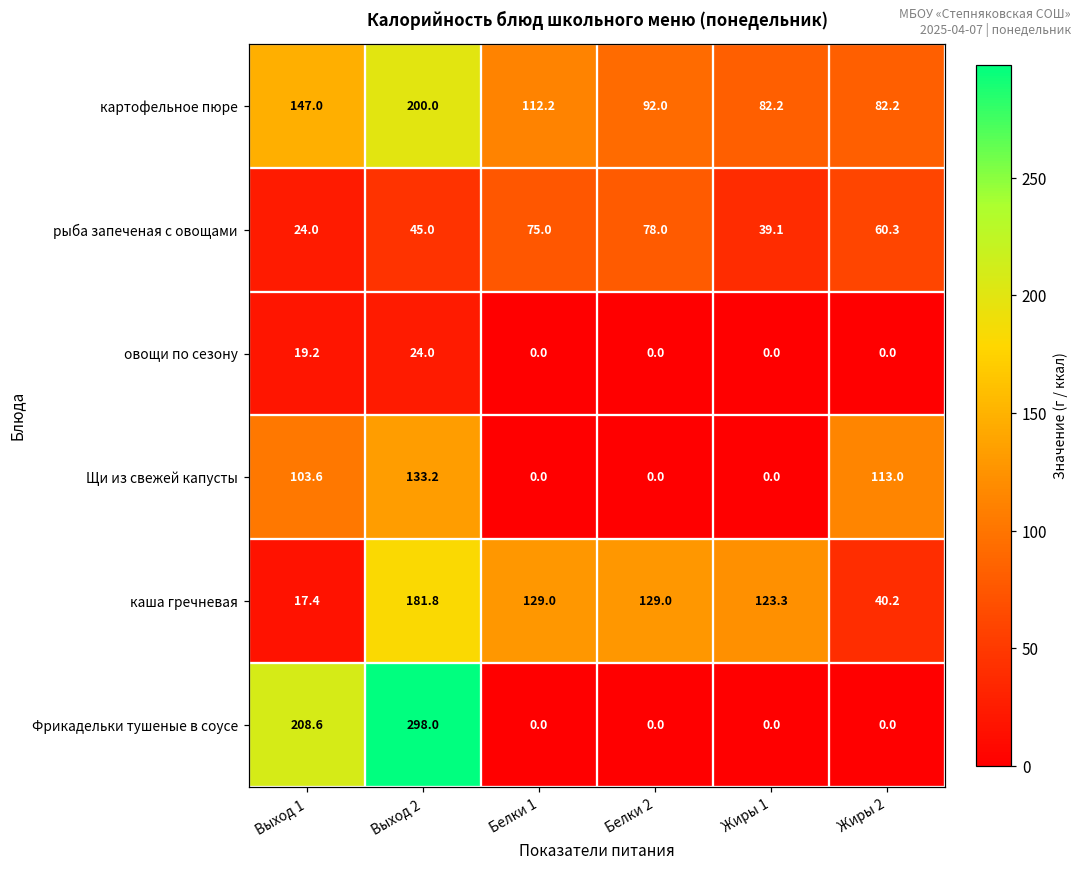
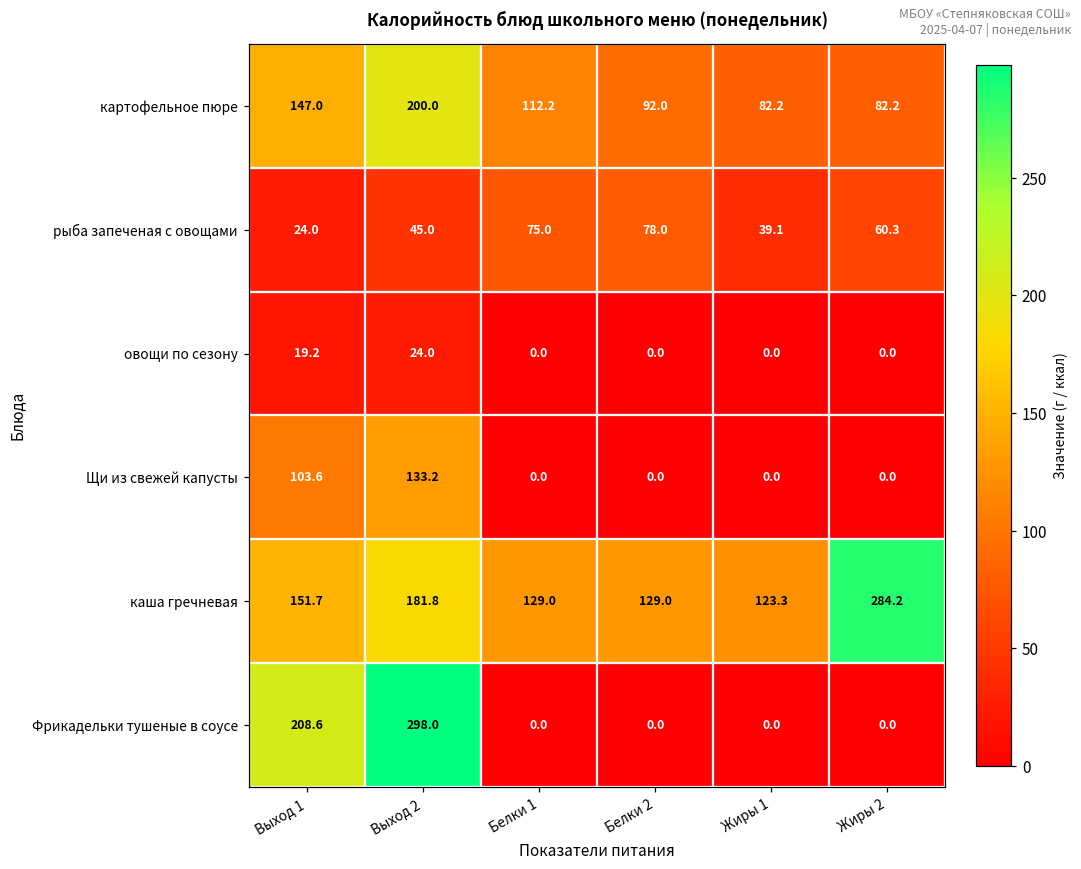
  {
    "картофельное пюре": {
      "Выход 1": 147.0,
      "Выход 2": 200.0,
      "Белки 1": 112.2,
      "Белки 2": 92.0,
      "Жиры 1": 82.2,
      "Жиры 2": 82.2
    },
    "рыба запеченая с овощами": {
      "Выход 1": 24.0,
      "Выход 2": 45.0,
      "Белки 1": 75.0,
      "Белки 2": 78.0,
      "Жиры 1": 39.1,
      "Жиры 2": 60.3
    },
    "овощи по сезону": {
      "Выход 1": 19.2,
      "Выход 2": 24.0,
      "Белки 1": 0.0,
      "Белки 2": 0.0,
      "Жиры 1": 0.0,
      "Жиры 2": 0.0
    },
    "Щи из свежей капусты": {
      "Выход 1": 103.6,
      "Выход 2": 133.2,
      "Белки 1": 0.0,
      "Белки 2": 0.0,
      "Жиры 1": 0.0,
-     "Жиры 2": 113.0
+     "Жиры 2": 0.0
    },
    "каша гречневая": {
-     "Выход 1": 17.4,
+     "Выход 1": 151.7,
      "Выход 2": 181.8,
      "Белки 1": 129.0,
      "Белки 2": 129.0,
      "Жиры 1": 123.3,
-     "Жиры 2": 40.2
+     "Жиры 2": 284.2
    },
    "Фрикадельки тушеные в соусе": {
      "Выход 1": 208.6,
      "Выход 2": 298.0,
      "Белки 1": 0.0,
      "Белки 2": 0.0,
      "Жиры 1": 0.0,
      "Жиры 2": 0.0
    }
  }
